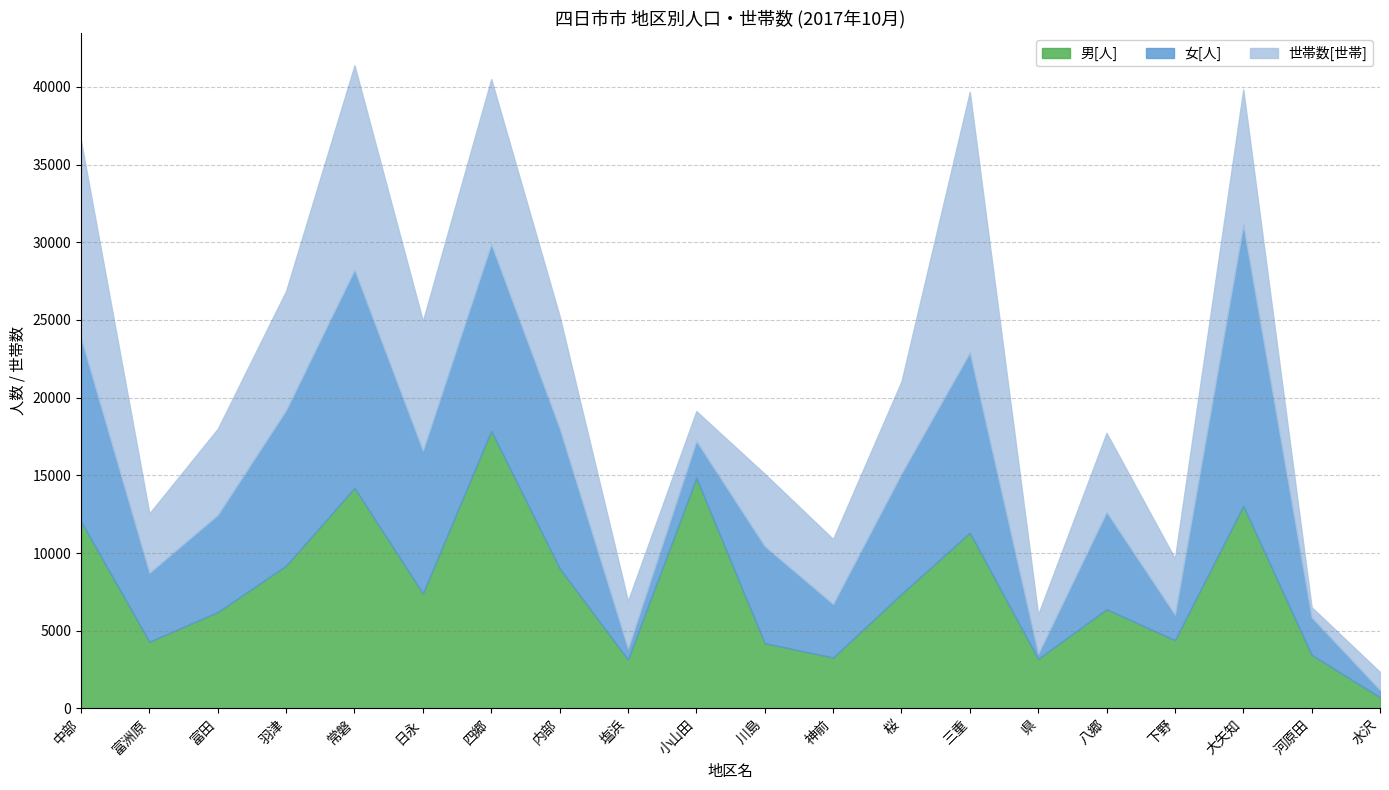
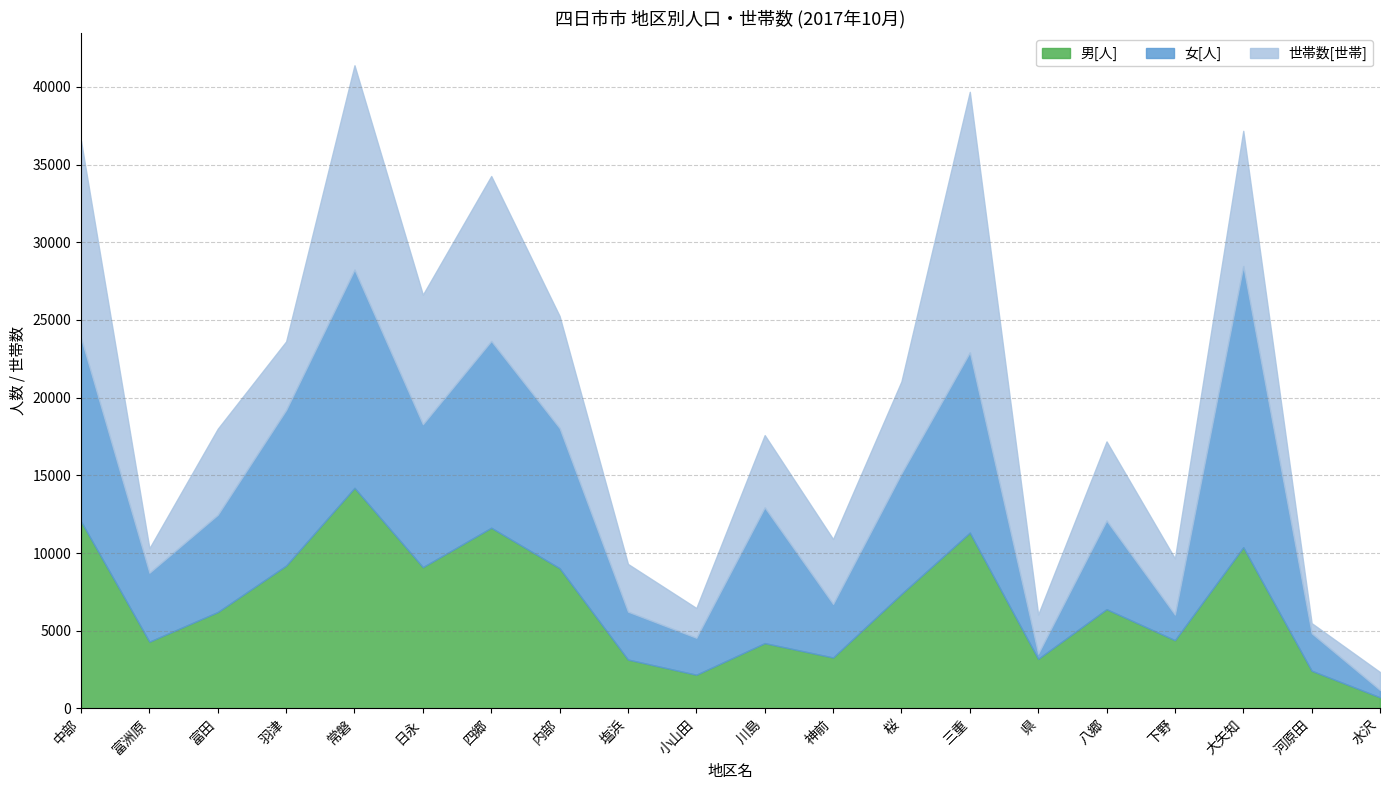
  {
    "男[人]": {
      "中部": 12000,
      "富洲原": 4300,
      "富田": 6200,
      "羽津": 9200,
      "常磐": 14200,
-     "日永": 7400,
-     "四郷": 17900,
+     "日永": 9100,
+     "四郷": 11600,
      "内部": 9000,
      "塩浜": 3100,
-     "小山田": 14800,
+     "小山田": 2200,
      "川島": 4200,
      "神前": 3300,
      "桜": 7400,
      "三重": 11300,
      "県": 3200,
      "八郷": 6400,
      "下野": 4400,
-     "大矢知": 13000,
-     "河原田": 3500,
+     "大矢知": 10400,
+     "河原田": 2400,
      "水沢": 700
    },
    "女[人]": {
      "中部": 11800,
      "富洲原": 4400,
      "富田": 6300,
      "羽津": 10000,
      "常磐": 14000,
      "日永": 9200,
      "四郷": 12000,
      "内部": 9000,
-     "塩浜": 700,
+     "塩浜": 3100,
      "小山田": 2400,
-     "川島": 6200,
+     "川島": 8700,
      "神前": 3400,
      "桜": 7800,
      "三重": 11600,
      "県": 300,
-     "八郷": 6300,
+     "八郷": 5700,
      "下野": 1600,
      "大矢知": 18100,
      "河原田": 2400,
      "水沢": 500
    },
    "世帯数[世帯]": {
      "中部": 12700,
-     "富洲原": 3800,
+     "富洲原": 1600,
      "富田": 5500,
-     "羽津": 7700,
+     "羽津": 4400,
      "常磐": 13200,
      "日永": 8300,
      "四郷": 10600,
      "内部": 7200,
      "塩浜": 3100,
      "小山田": 1900,
      "川島": 4700,
      "神前": 4200,
      "桜": 5900,
      "三重": 16800,
      "県": 2500,
      "八郷": 5100,
      "下野": 3600,
      "大矢知": 8700,
      "河原田": 700,
      "水沢": 1200
    }
  }
